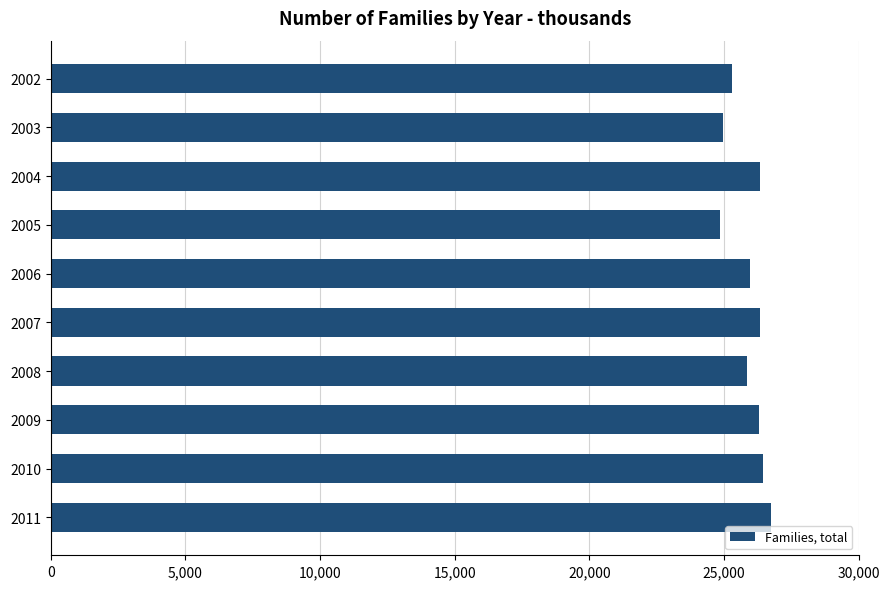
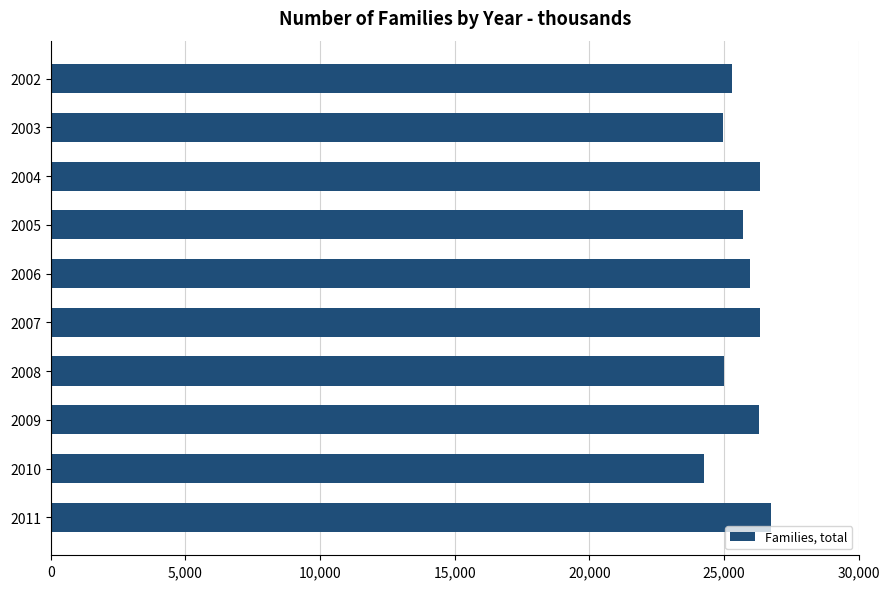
  {
    "2002": "25,300",
    "2003": "25,000",
    "2004": "26,300",
-   "2005": "24,800",
+   "2005": "25,700",
    "2006": "26,000",
    "2007": "26,400",
-   "2008": "25,800",
+   "2008": "25,000",
    "2009": "26,300",
-   "2010": "26,400",
+   "2010": "24,200",
    "2011": "26,700"
  }
